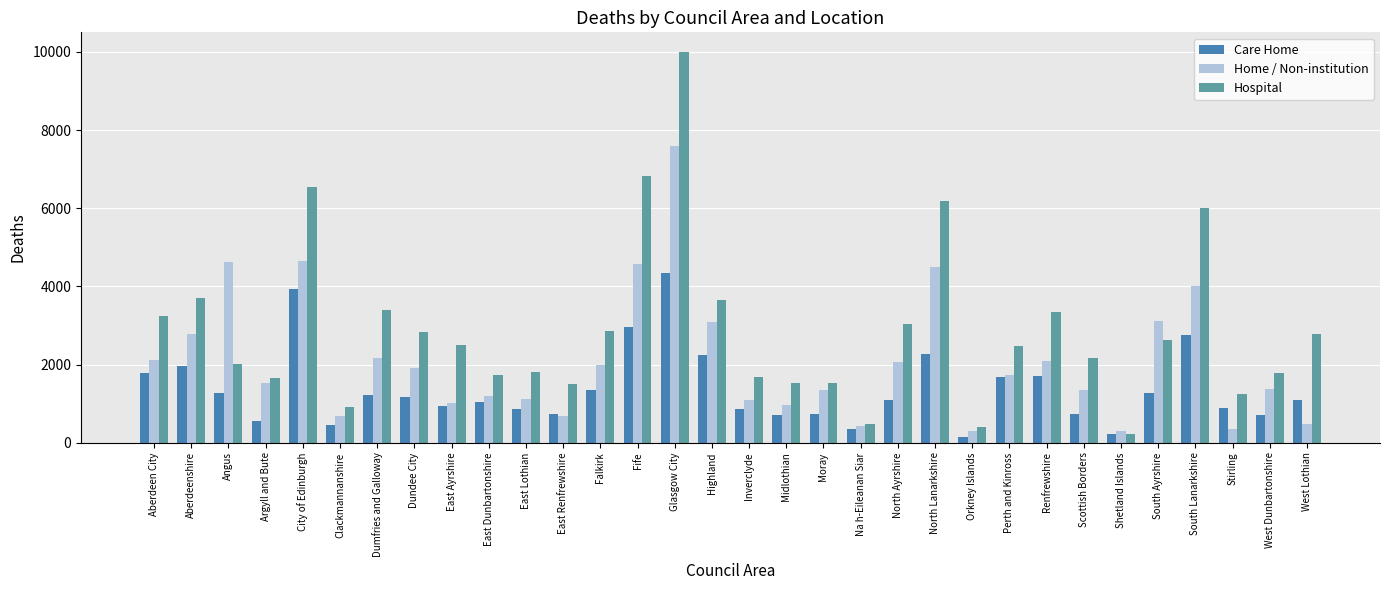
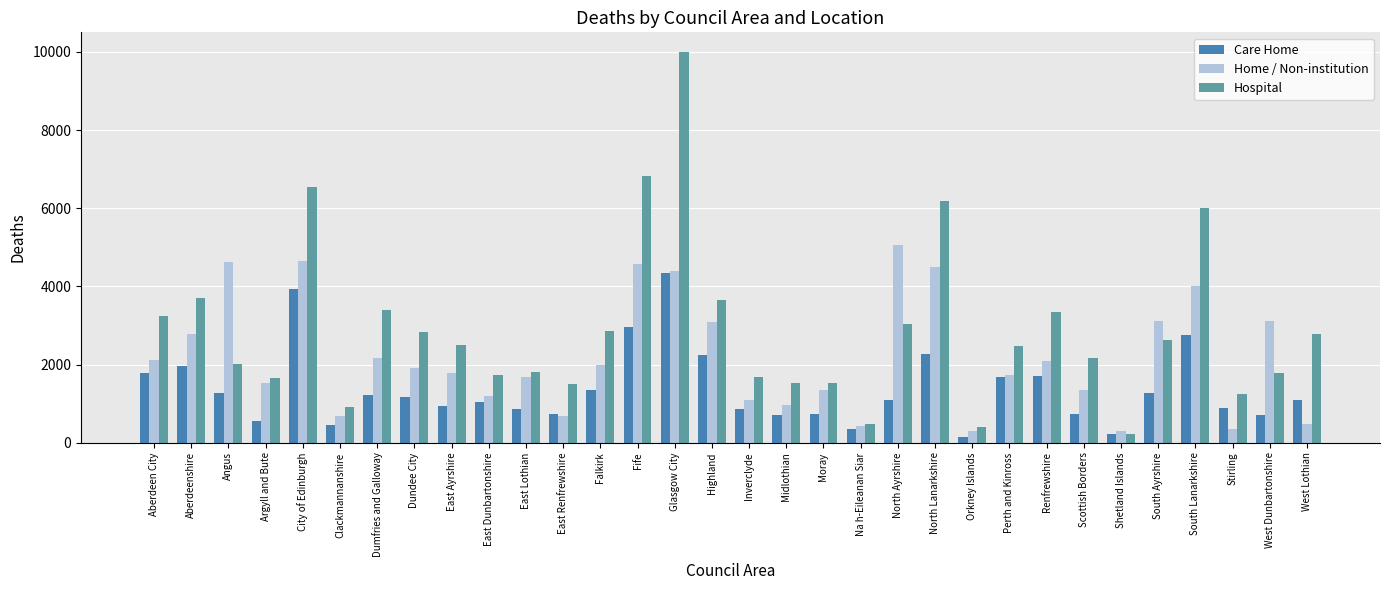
  {
    "Home / Non-institution": {
      "Aberdeen City": 2100,
      "Aberdeenshire": 2800,
      "Angus": 4600,
      "Argyll and Bute": 1500,
      "City of Edinburgh": 4600,
      "Clackmannanshire": 700,
      "Dumfries and Galloway": 2200,
      "Dundee City": 1900,
-     "East Ayrshire": 1000,
+     "East Ayrshire": 1800,
      "East Dunbartonshire": 1200,
-     "East Lothian": 1100,
+     "East Lothian": 1700,
      "East Renfrewshire": 700,
      "Falkirk": 2000,
      "Fife": 4600,
-     "Glasgow City": 7600,
+     "Glasgow City": 4400,
      "Highland": 3100,
      "Inverclyde": 1100,
      "Midlothian": 1000,
      "Moray": 1300,
      "Na h-Eileanan Siar": 400,
-     "North Ayrshire": 2100,
+     "North Ayrshire": 5100,
      "North Lanarkshire": 4500,
      "Orkney Islands": 300,
      "Perth and Kinross": 1700,
      "Renfrewshire": 2100,
      "Scottish Borders": 1400,
      "Shetland Islands": 300,
      "South Ayrshire": 3100,
      "South Lanarkshire": 4000,
      "Stirling": 300,
-     "West Dunbartonshire": 1400,
+     "West Dunbartonshire": 3100,
      "West Lothian": 500
    }
  }
